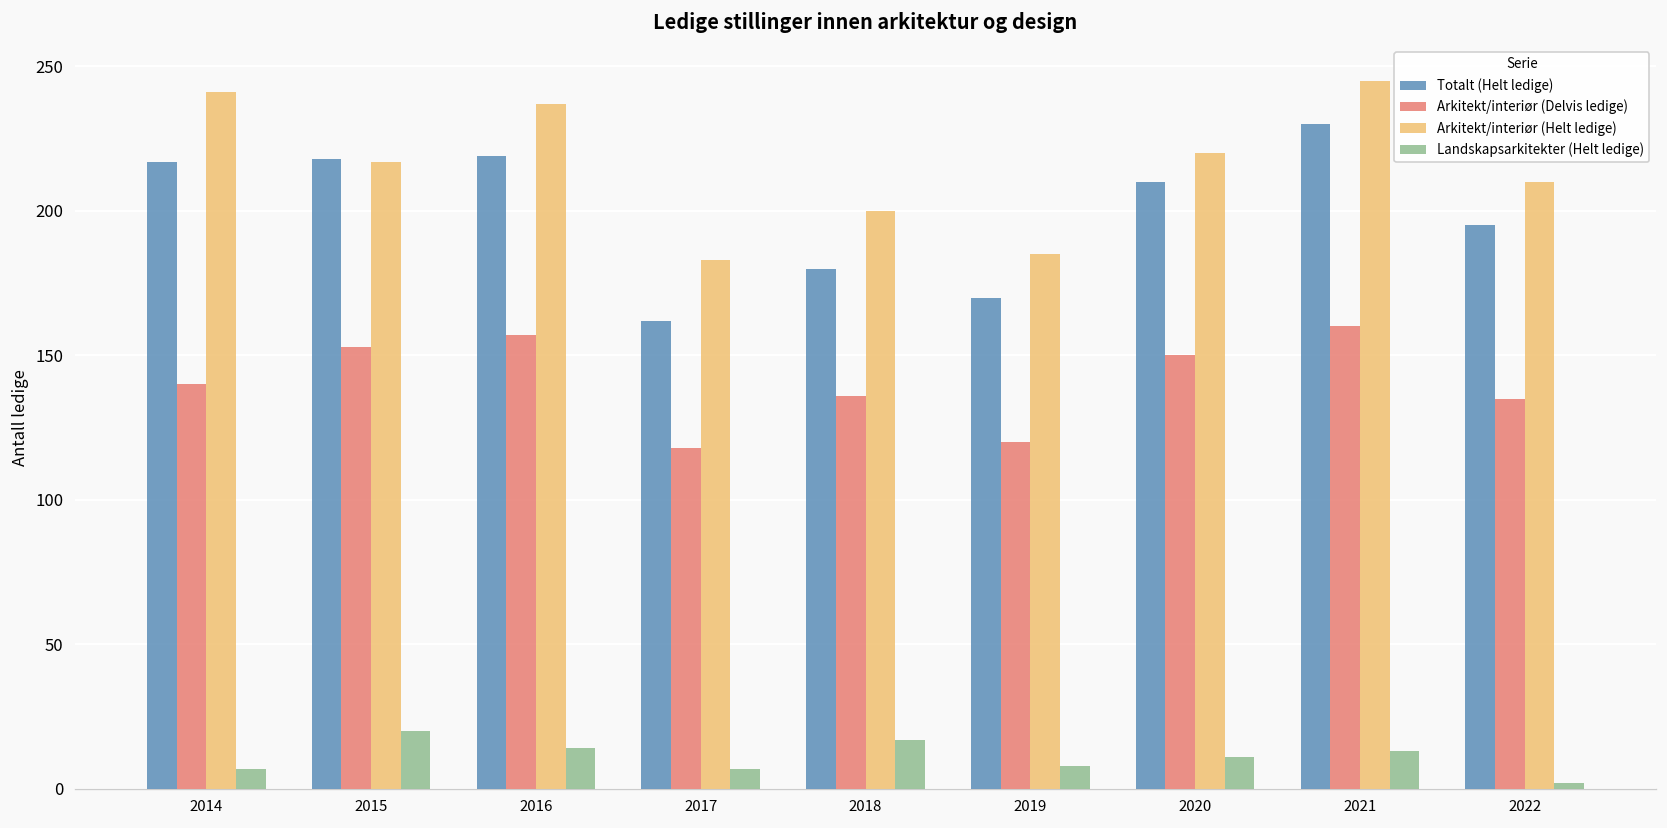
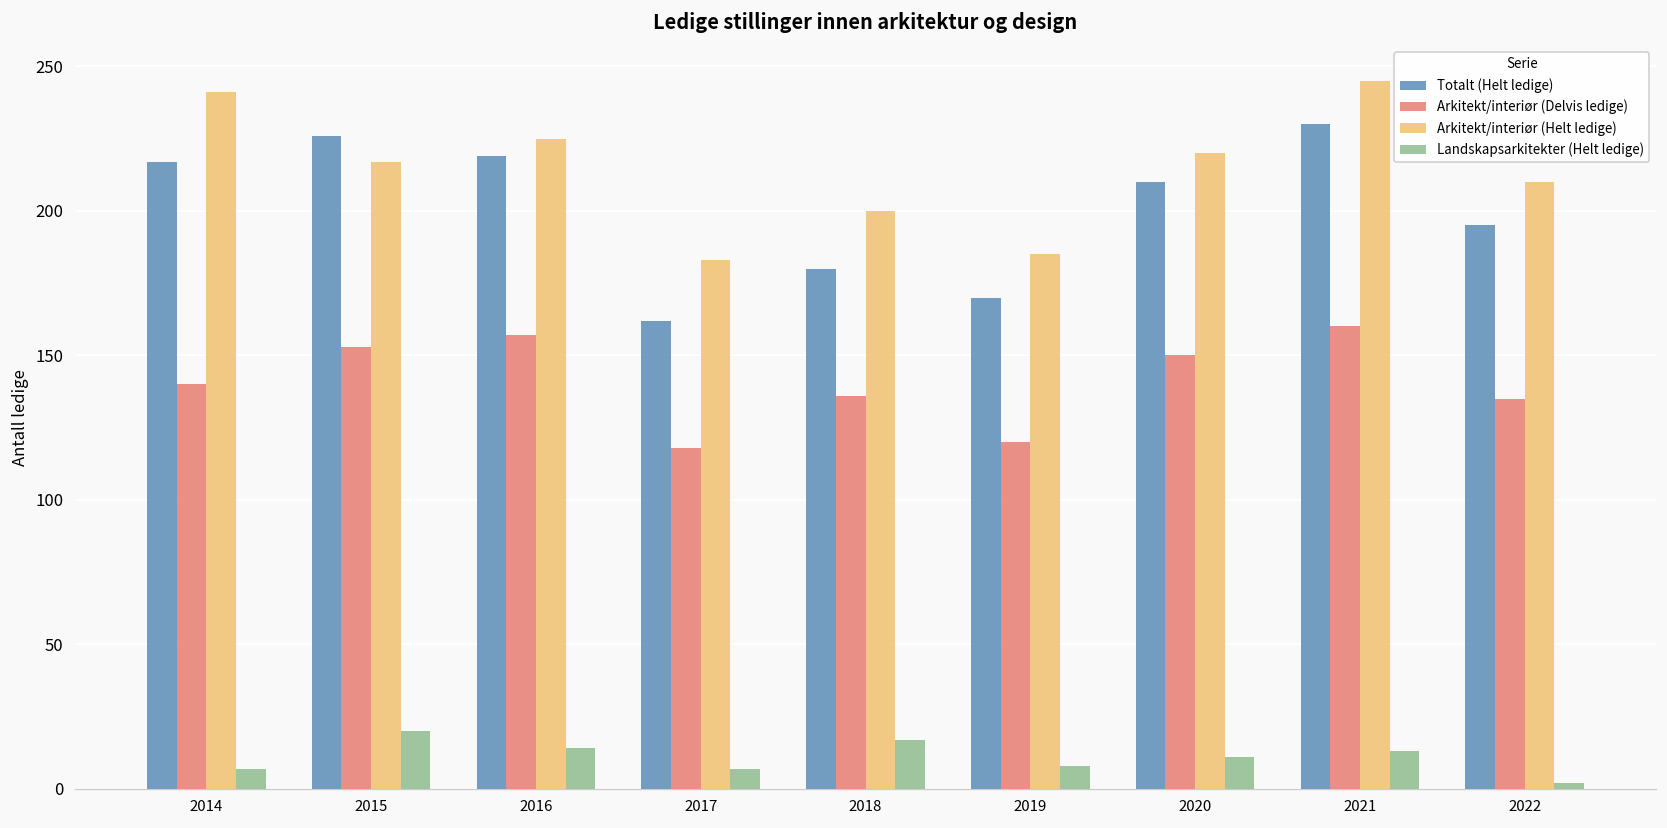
  {
    "Totalt (Helt ledige)": {
      "2014": 217,
-     "2015": 218,
+     "2015": 226,
      "2016": 219,
      "2017": 162,
      "2018": 180,
      "2019": 170,
      "2020": 210,
      "2021": 230,
      "2022": 195
    },
    "Arkitekt/interiør (Delvis ledige)": {
      "2014": 140,
      "2015": 153,
      "2016": 157,
      "2017": 118,
      "2018": 136,
      "2019": 120,
      "2020": 150,
      "2021": 160,
      "2022": 135
    },
    "Arkitekt/interiør (Helt ledige)": {
      "2014": 241,
      "2015": 217,
-     "2016": 237,
+     "2016": 225,
      "2017": 183,
      "2018": 200,
      "2019": 185,
      "2020": 220,
      "2021": 245,
      "2022": 210
    },
    "Landskapsarkitekter (Helt ledige)": {
      "2014": 7,
      "2015": 20,
      "2016": 14,
      "2017": 7,
      "2018": 17,
      "2019": 8,
      "2020": 11,
      "2021": 13,
      "2022": 2
    }
  }
